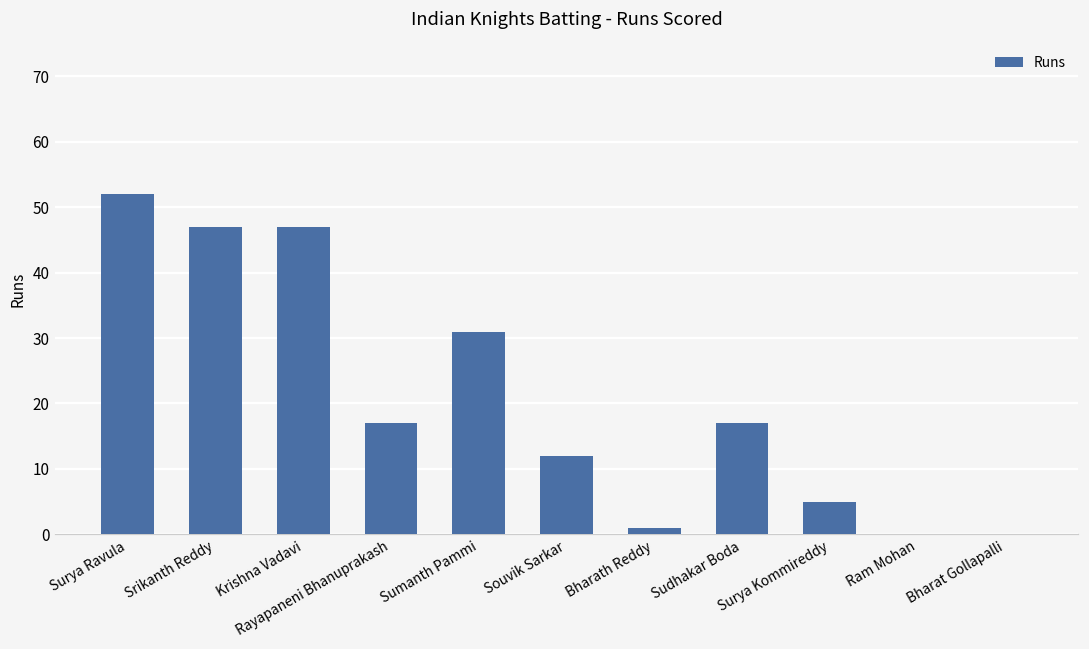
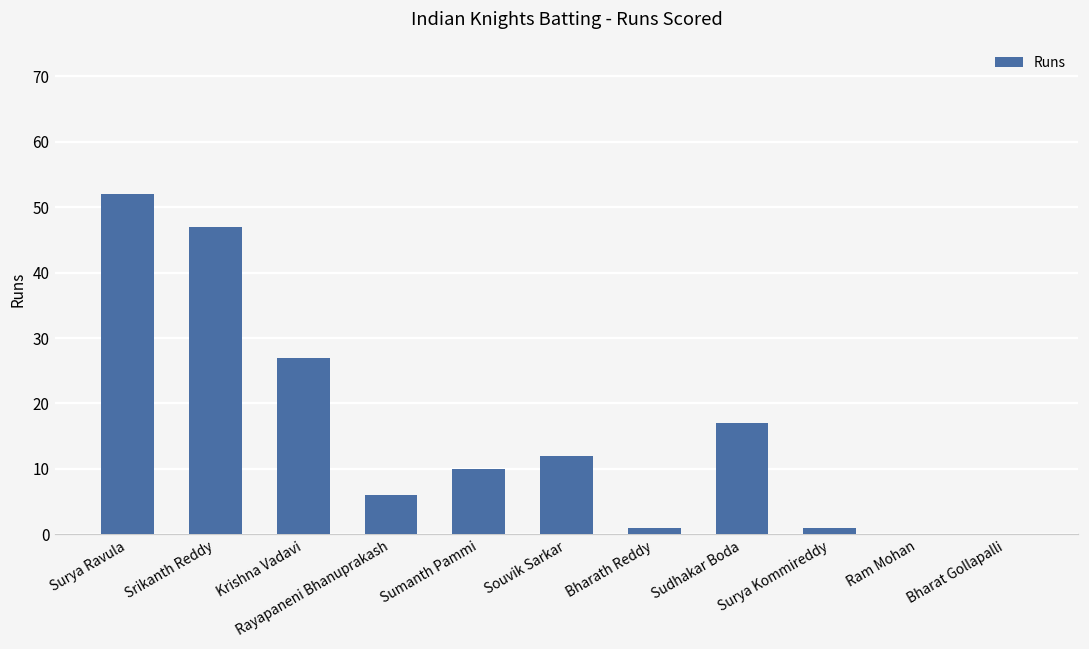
  {
    "Surya Ravula": 52,
    "Srikanth Reddy": 47,
-   "Krishna Vadavi": 47,
-   "Rayapaneni Bhanuprakash": 17,
-   "Sumanth Pammi": 31,
+   "Krishna Vadavi": 27,
+   "Rayapaneni Bhanuprakash": 6,
+   "Sumanth Pammi": 10,
    "Souvik Sarkar": 12,
    "Bharath Reddy": 1,
    "Sudhakar Boda": 17,
-   "Surya Kommireddy": 5,
+   "Surya Kommireddy": 1,
    "Ram Mohan": 0,
    "Bharat Gollapalli": 0
  }
